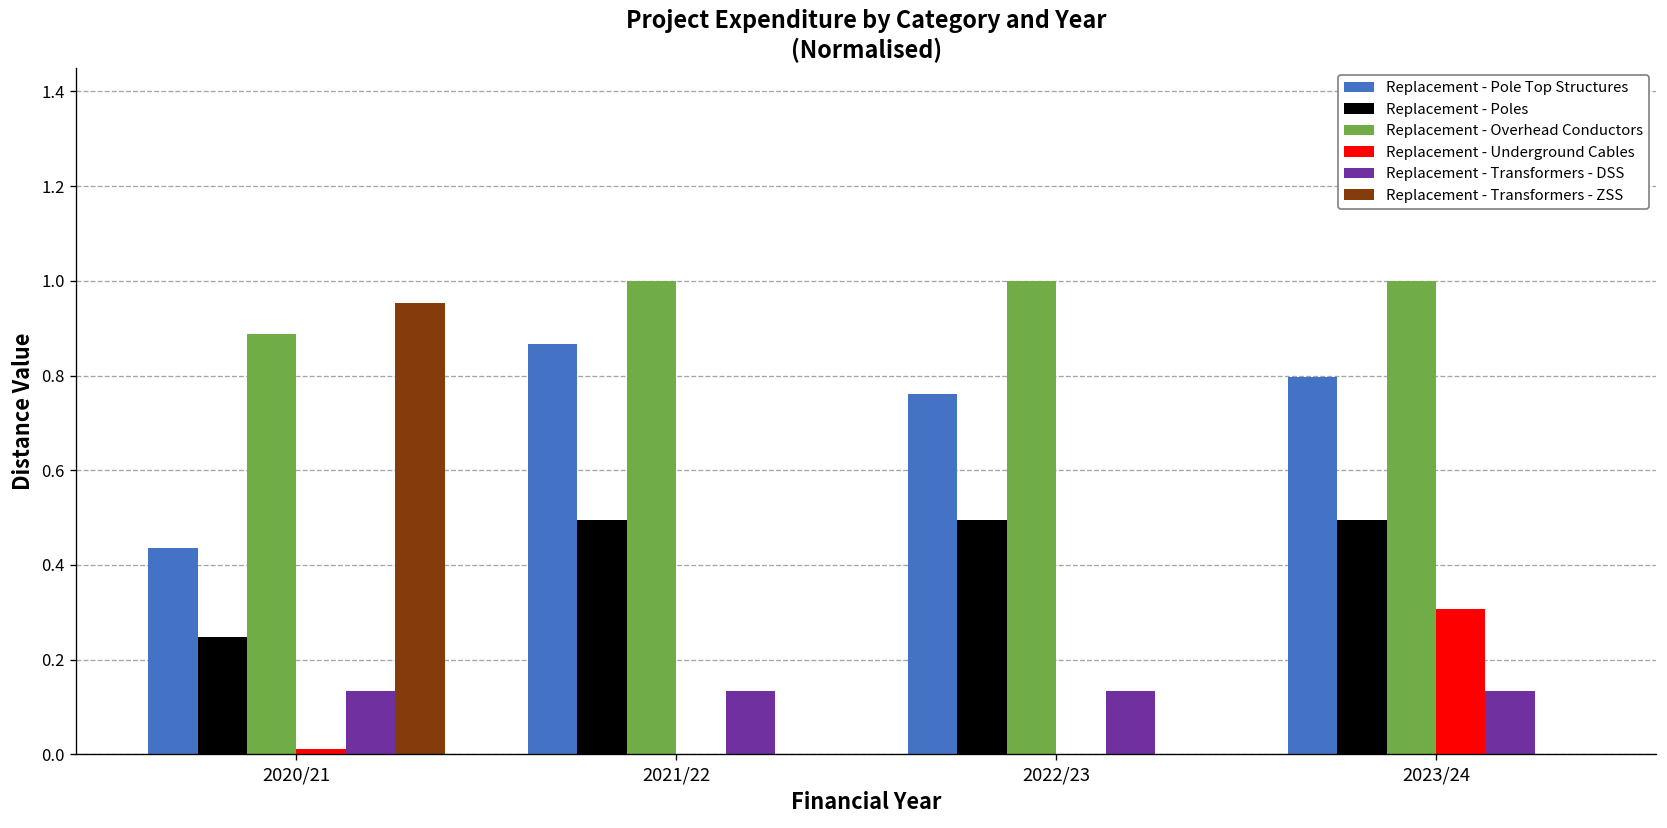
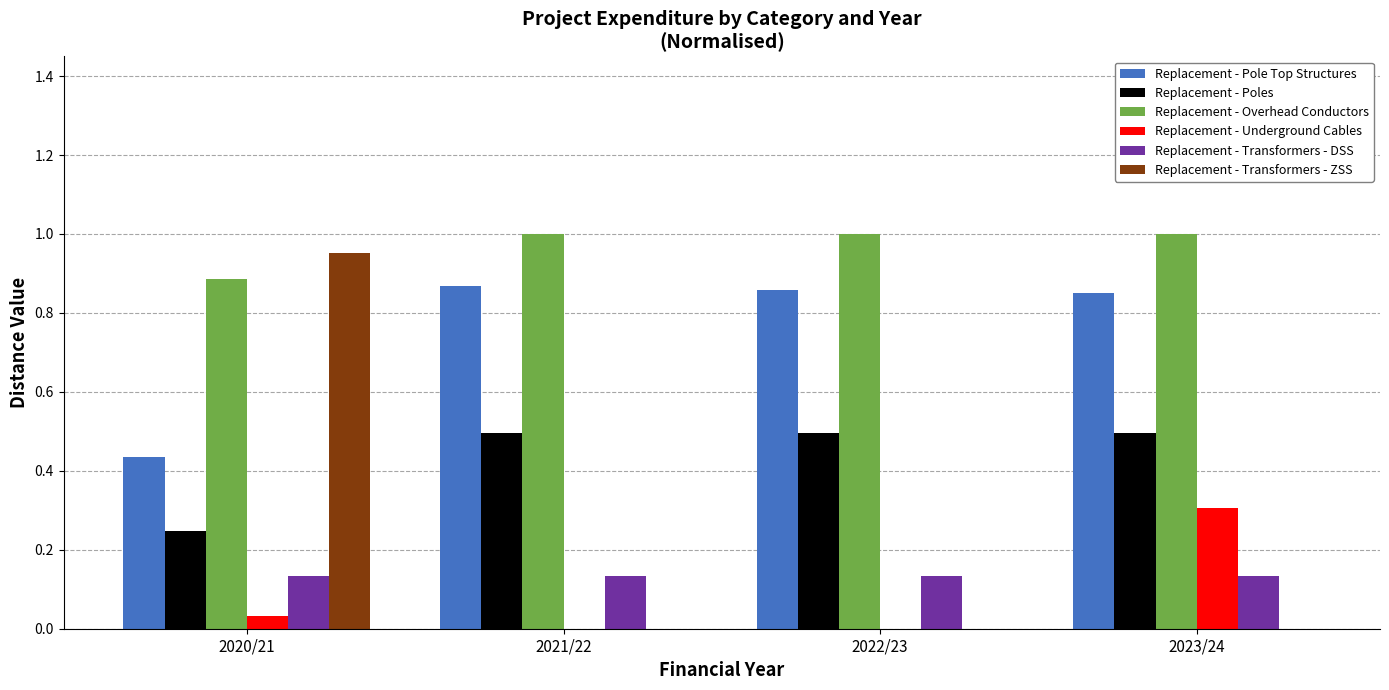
  {
    "Replacement - Pole Top Structures": {
      "2020/21": 0.44,
      "2021/22": 0.87,
-     "2022/23": 0.76,
-     "2023/24": 0.80
+     "2022/23": 0.86,
+     "2023/24": 0.85
    },
    "Replacement - Poles": {
      "2020/21": 0.25,
      "2021/22": 0.49,
      "2022/23": 0.49,
      "2023/24": 0.49
    },
    "Replacement - Overhead Conductors": {
      "2020/21": 0.89,
      "2021/22": 1.00,
      "2022/23": 1.00,
      "2023/24": 1.00
    },
    "Replacement - Underground Cables": {
-     "2020/21": 0.01,
+     "2020/21": 0.03,
      "2021/22": 0.00,
      "2022/23": 0.00,
      "2023/24": 0.31
    },
    "Replacement - Transformers - DSS": {
      "2020/21": 0.13,
      "2021/22": 0.13,
      "2022/23": 0.13,
      "2023/24": 0.13
    },
    "Replacement - Transformers - ZSS": {
      "2020/21": 0.95,
      "2021/22": 0.00,
      "2022/23": 0.00,
      "2023/24": 0.00
    }
  }
